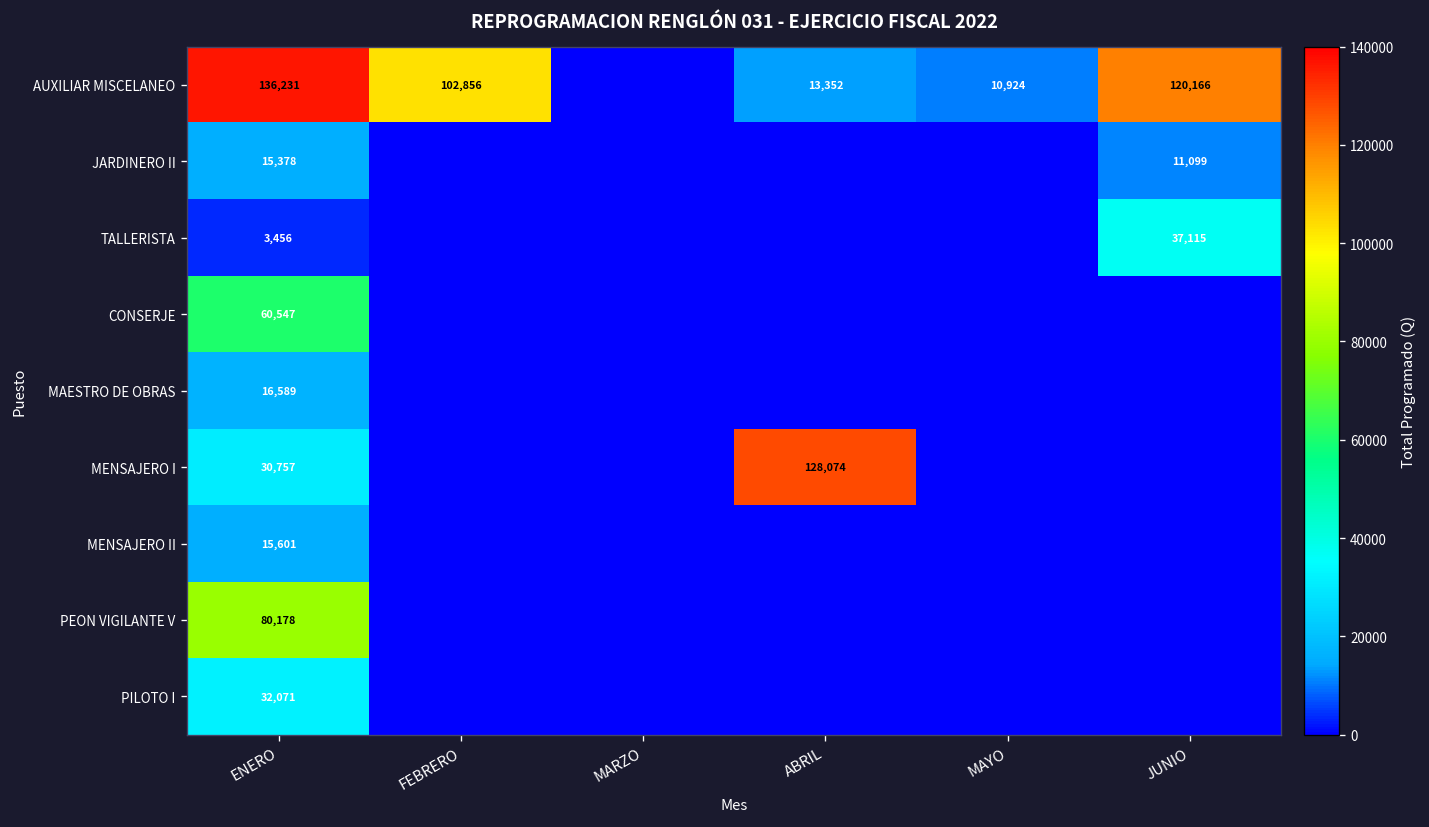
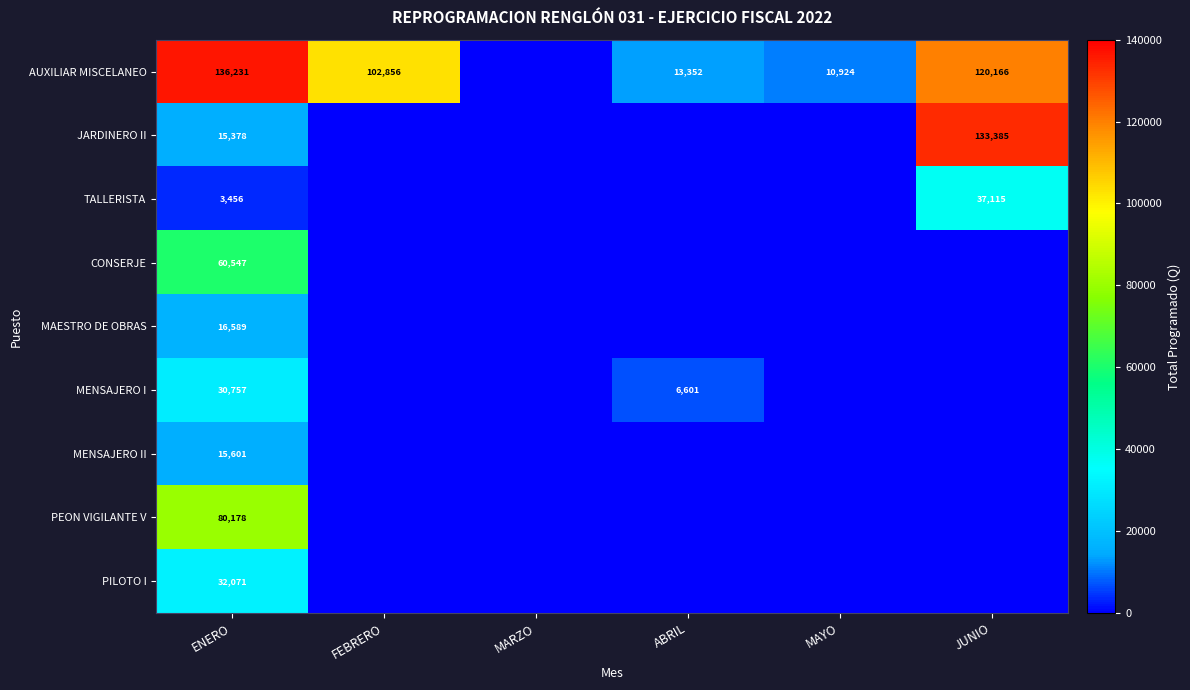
  {
    "AUXILIAR MISCELANEO": {
      "ENERO": "136,231",
      "FEBRERO": "102,856",
      "ABRIL": "13,352",
      "MAYO": "10,924",
      "JUNIO": "120,166"
    },
    "JARDINERO II": {
      "ENERO": "15,378",
-     "JUNIO": "11,099"
+     "JUNIO": "133,385"
    },
    "TALLERISTA": {
      "ENERO": "3,456",
      "JUNIO": "37,115"
    },
    "CONSERJE": {
      "ENERO": "60,547"
    },
    "MAESTRO DE OBRAS": {
      "ENERO": "16,589"
    },
    "MENSAJERO I": {
      "ENERO": "30,757",
-     "ABRIL": "128,074"
+     "ABRIL": "6,601"
    },
    "MENSAJERO II": {
      "ENERO": "15,601"
    },
    "PEON VIGILANTE V": {
      "ENERO": "80,178"
    },
    "PILOTO I": {
      "ENERO": "32,071"
    }
  }
